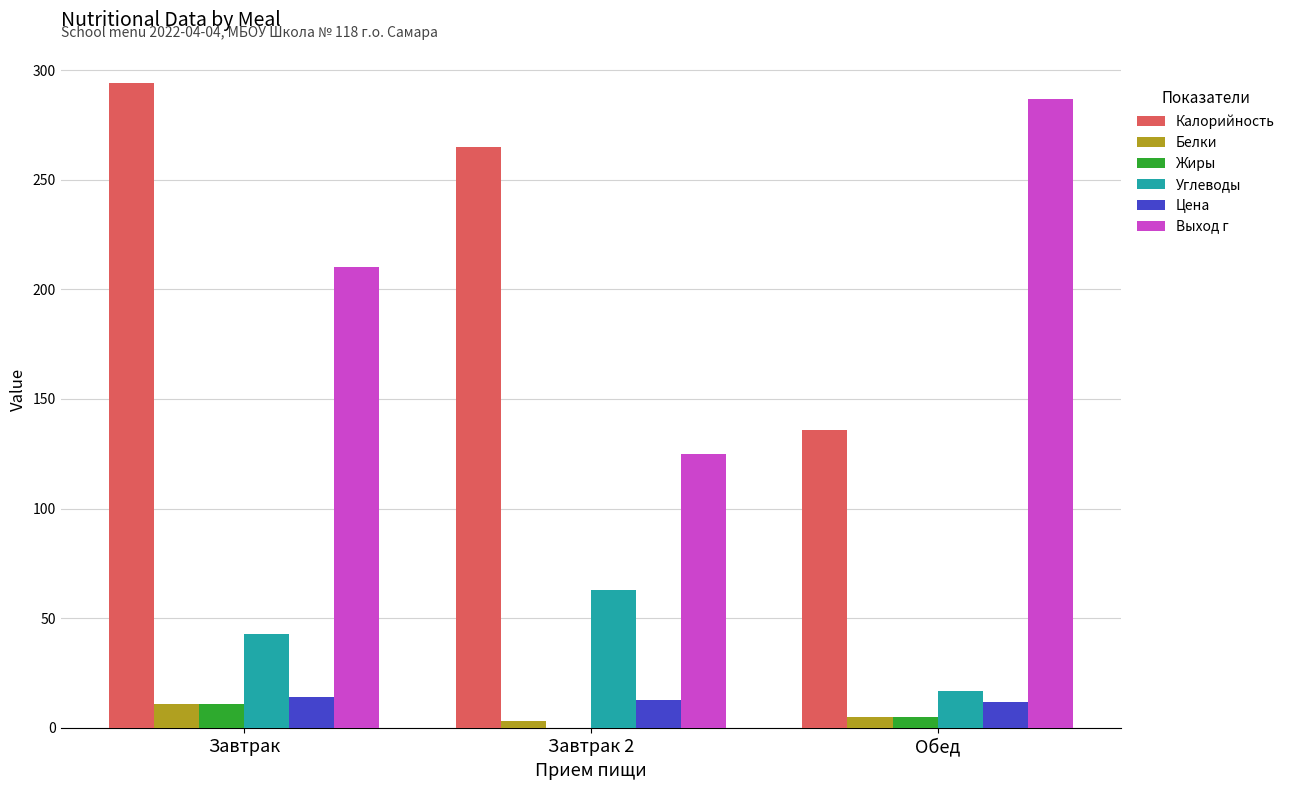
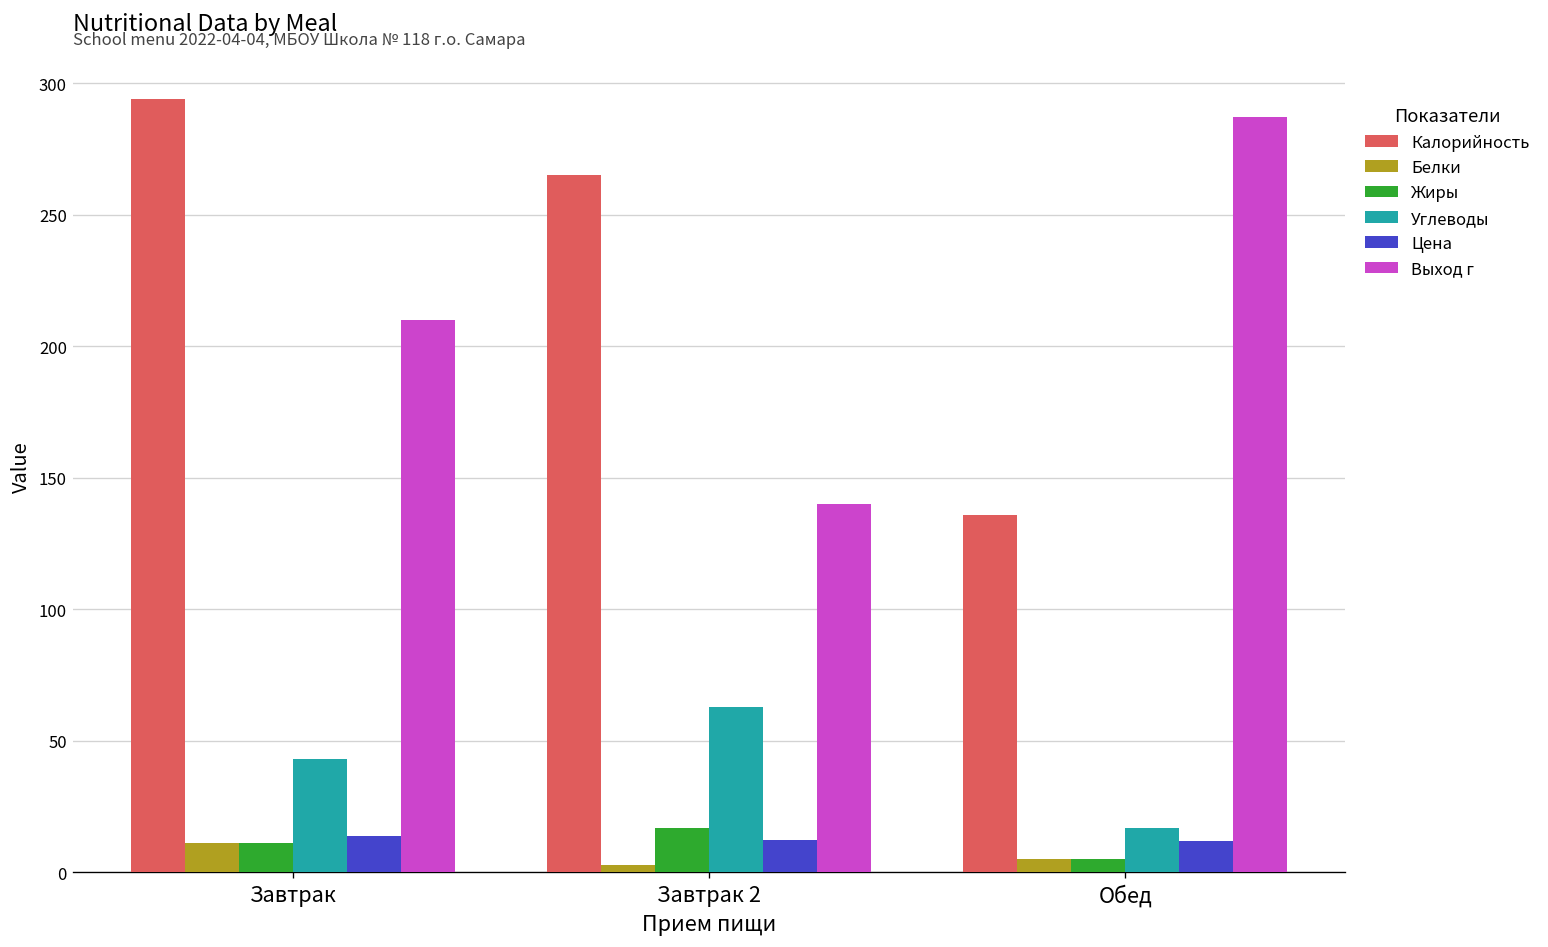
  {
    "Калорийность": {
      "Завтрак": 294,
      "Завтрак 2": 265,
      "Обед": 136
    },
    "Белки": {
      "Завтрак": 11,
      "Завтрак 2": 3,
      "Обед": 5
    },
    "Жиры": {
      "Завтрак": 11,
-     "Завтрак 2": 0,
+     "Завтрак 2": 17,
      "Обед": 5
    },
    "Углеводы": {
      "Завтрак": 43,
      "Завтрак 2": 63,
      "Обед": 17
    },
    "Цена": {
      "Завтрак": 14,
      "Завтрак 2": 13,
      "Обед": 12
    },
    "Выход г": {
      "Завтрак": 210,
-     "Завтрак 2": 125,
+     "Завтрак 2": 140,
      "Обед": 287
    }
  }
